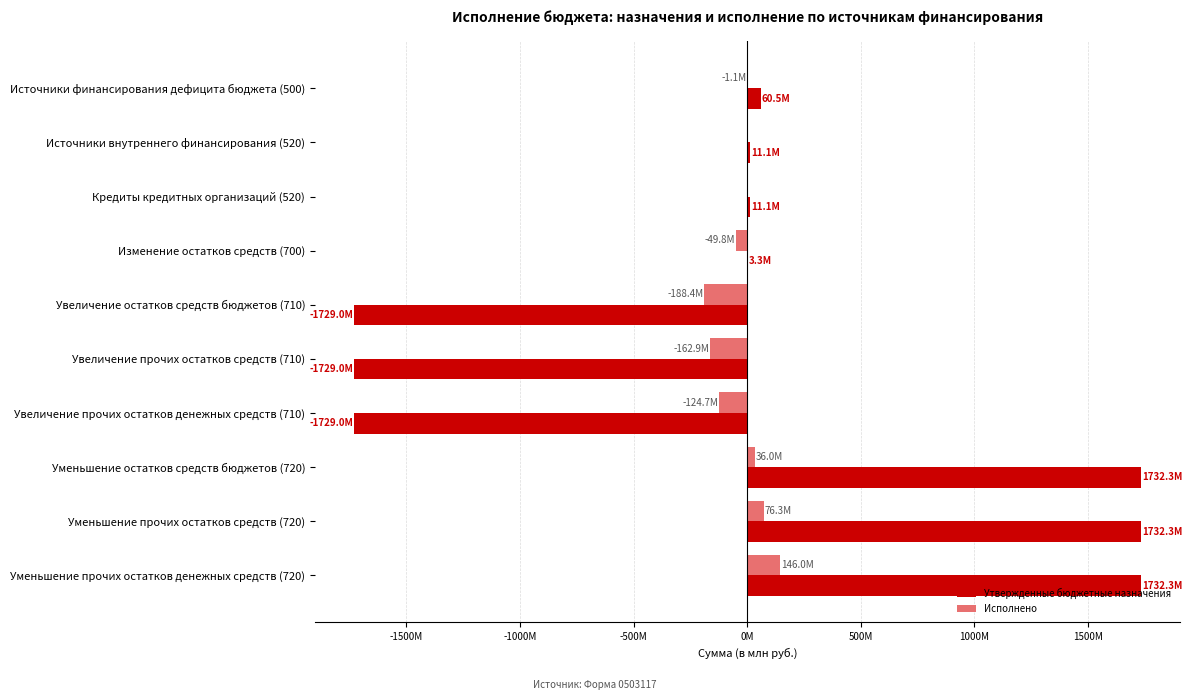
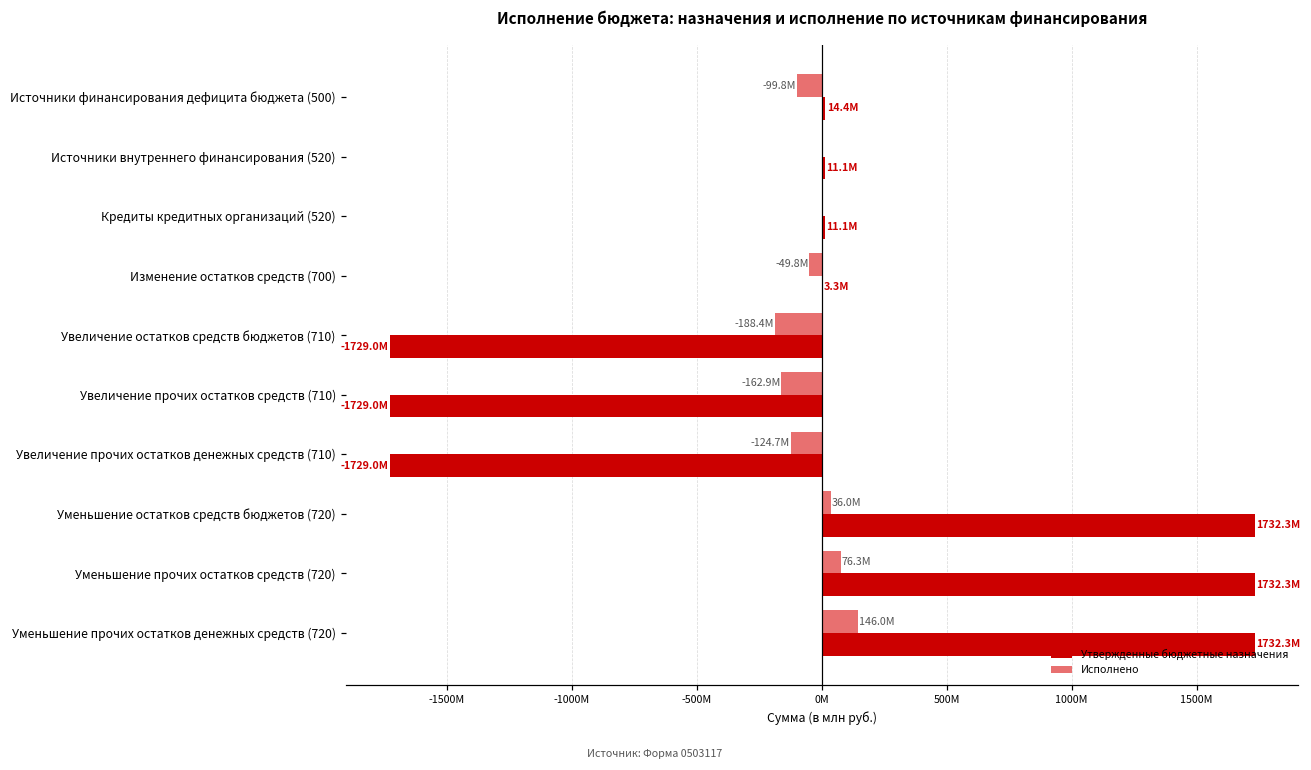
  {
    "Утвержденные бюджетные назначения": {
-     "Источники финансирования дефицита бюджета (500)": "60.5M",
+     "Источники финансирования дефицита бюджета (500)": "14.4M",
      "Источники внутреннего финансирования (520)": "11.1M",
      "Кредиты кредитных организаций (520)": "11.1M",
      "Изменение остатков средств (700)": "3.3M",
      "Увеличение остатков средств бюджетов (710)": "-1729.0M",
      "Увеличение прочих остатков средств (710)": "-1729.0M",
      "Увеличение прочих остатков денежных средств (710)": "-1729.0M",
      "Уменьшение остатков средств бюджетов (720)": "1732.3M",
      "Уменьшение прочих остатков средств (720)": "1732.3M",
      "Уменьшение прочих остатков денежных средств (720)": "1732.3M"
    },
    "Исполнено": {
-     "Источники финансирования дефицита бюджета (500)": "-1.1M",
+     "Источники финансирования дефицита бюджета (500)": "-99.8M",
      "Изменение остатков средств (700)": "-49.8M",
      "Увеличение остатков средств бюджетов (710)": "-188.4M",
      "Увеличение прочих остатков средств (710)": "-162.9M",
      "Увеличение прочих остатков денежных средств (710)": "-124.7M",
      "Уменьшение остатков средств бюджетов (720)": "36.0M",
      "Уменьшение прочих остатков средств (720)": "76.3M",
      "Уменьшение прочих остатков денежных средств (720)": "146.0M"
    }
  }
